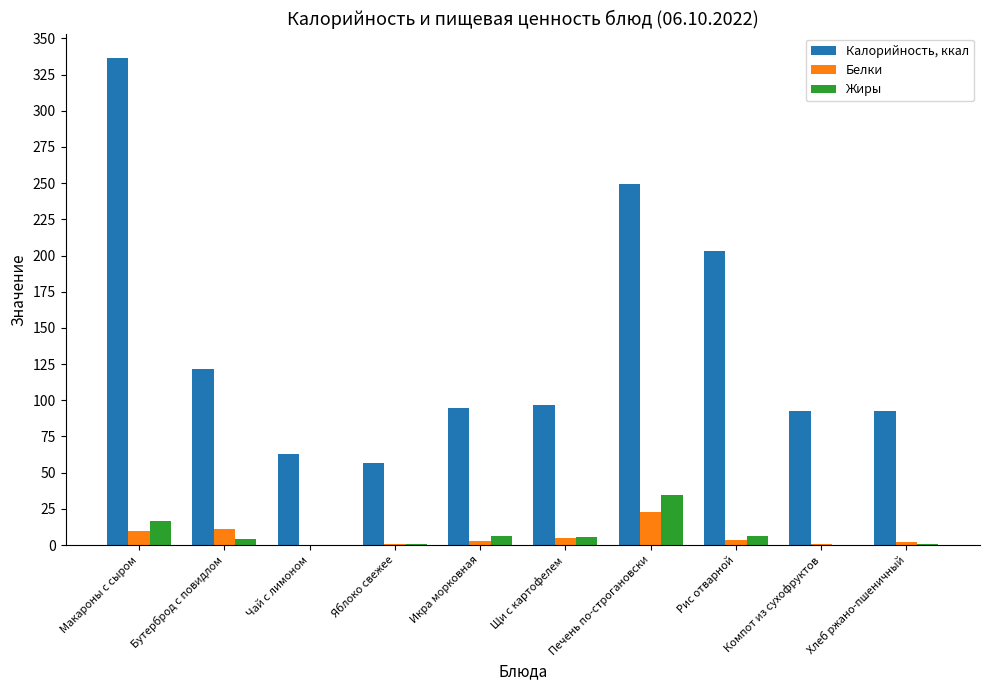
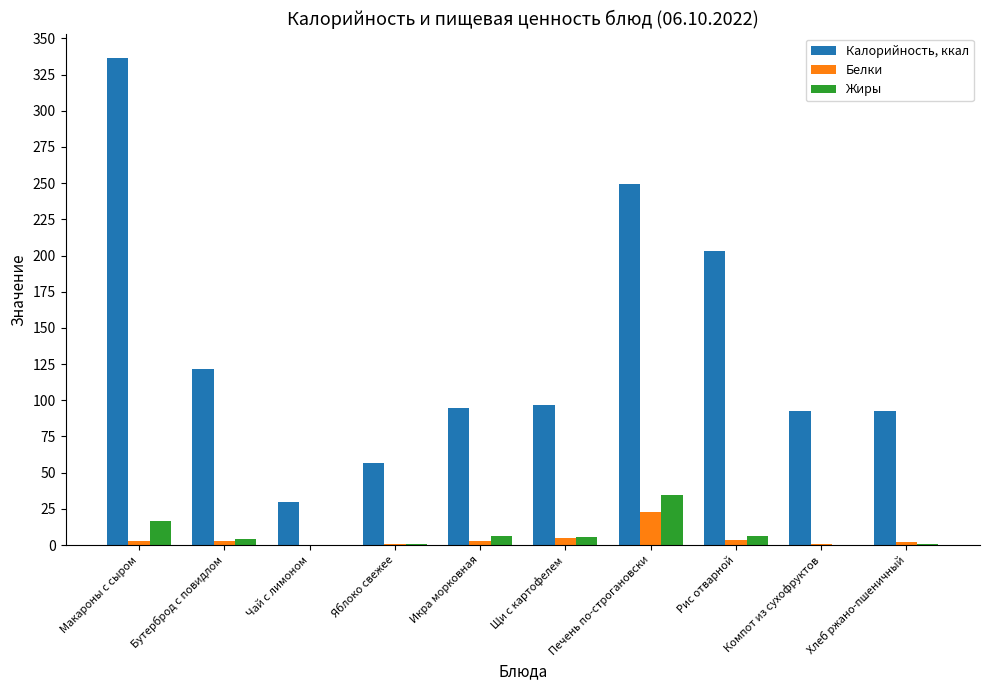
  {
    "Калорийность, ккал": {
      "Макароны с сыром": 337,
      "Бутерброд с повидлом": 122,
-     "Чай с лимоном": 63,
+     "Чай с лимоном": 30,
      "Яблоко свежее": 56,
      "Икра морковная": 94,
      "Щи с картофелем": 97,
      "Печень по-строгановски": 249,
      "Рис отварной": 203,
      "Компот из сухофруктов": 93,
      "Хлеб ржано-пшеничный": 93
    },
    "Белки": {
-     "Макароны с сыром": 10,
-     "Бутерброд с повидлом": 11,
+     "Макароны с сыром": 3,
+     "Бутерброд с повидлом": 3,
      "Икра морковная": 3,
      "Щи с картофелем": 5,
      "Печень по-строгановски": 23,
      "Рис отварной": 4,
      "Хлеб ржано-пшеничный": 2
    },
    "Жиры": {
      "Макароны с сыром": 16,
      "Бутерброд с повидлом": 4,
      "Икра морковная": 6,
      "Щи с картофелем": 6,
      "Печень по-строгановски": 34,
      "Рис отварной": 6
    }
  }
